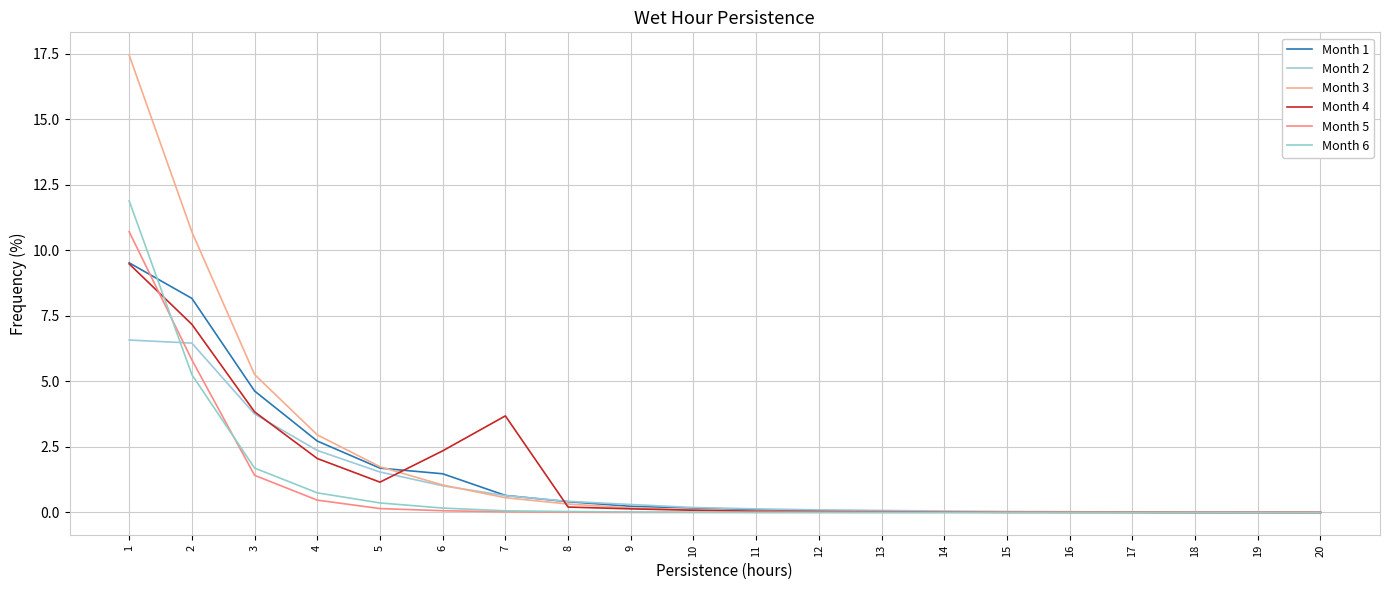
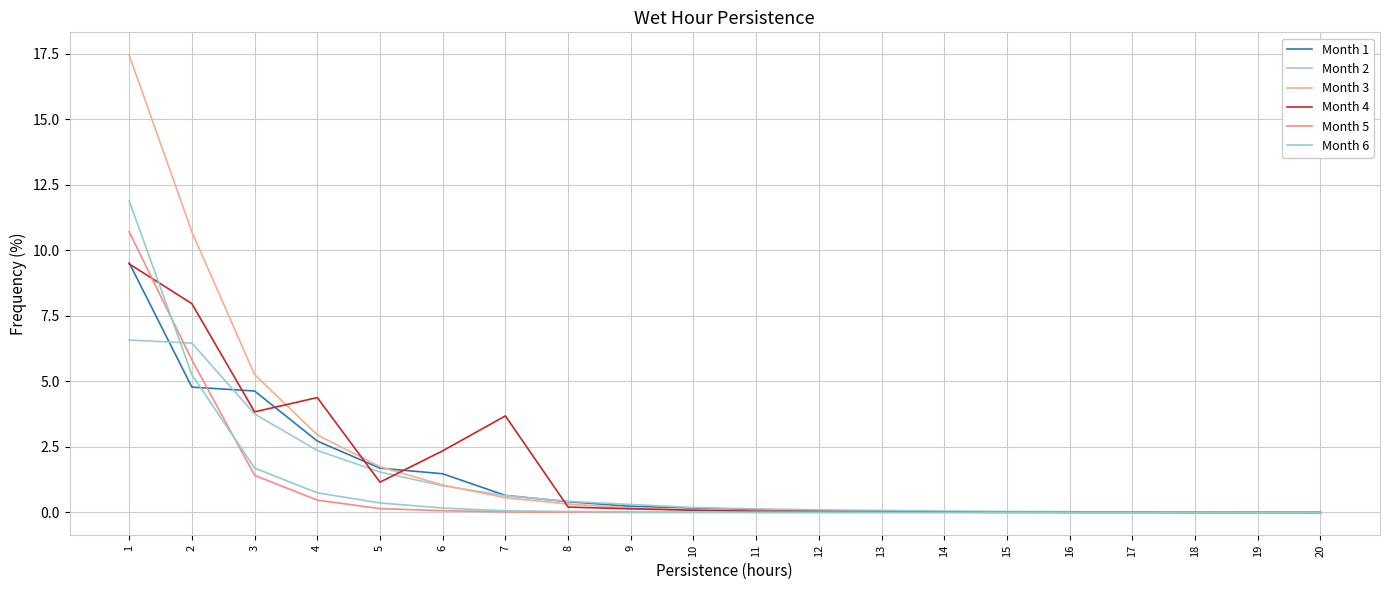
  {
    "Month 1": {
-     "2": 8.2,
+     "2": 4.8,
      "3": 4.6,
      "4": 2.7,
      "6": 1.5
    },
    "Month 4": {
-     "2": 7.2,
-     "4": 2.1,
+     "2": 8.0,
+     "4": 4.4,
      "5": 1.2,
      "6": 2.4,
      "7": 3.7,
      "8": 0.2
    }
  }
